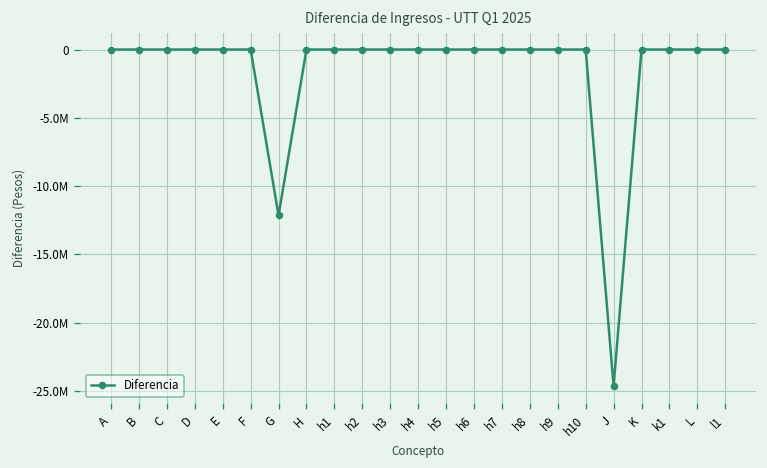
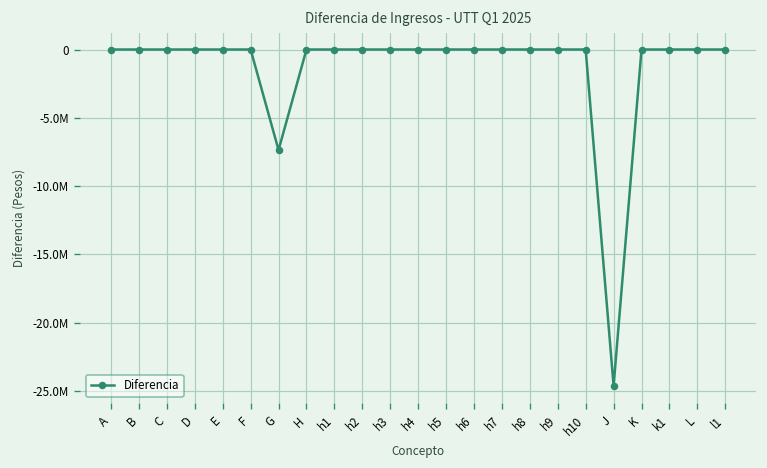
  {
    "A": 0,
    "B": 0,
    "C": 0,
    "D": 0,
    "E": 0,
    "F": 0,
-   "G": -12100000,
+   "G": -7400000,
    "H": 0,
    "h1": 0,
    "h2": 0,
    "h3": 0,
    "h4": 0,
    "h5": 0,
    "h6": 0,
    "h7": 0,
    "h8": 0,
    "h9": 0,
    "h10": 0,
    "J": -24600000,
    "K": 0,
    "k1": 0,
    "L": 0,
    "l1": 0
  }
